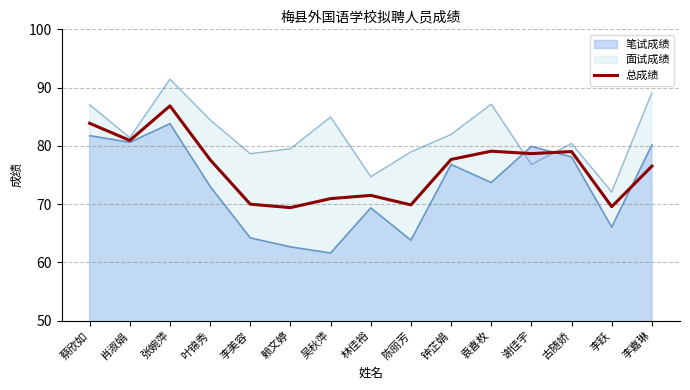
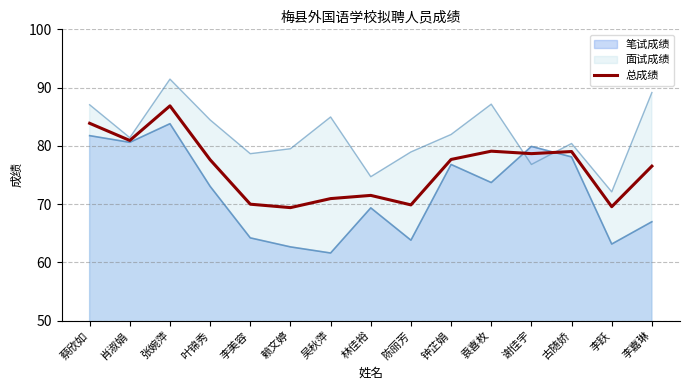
  {
    "笔试成绩": {
      "蔡欣如": 82,
      "张婉萍": 84,
      "叶锦秀": 73,
      "李美容": 64,
      "赖文婷": 63,
      "吴秋萍": 62,
      "林佳裕": 69,
      "陈丽芳": 64,
      "钟芷娟": 77,
      "袁喜枚": 74,
      "谢佳宇": 80,
      "古随娇": 78,
-     "李跃": 66,
-     "李嘉琳": 80
+     "李跃": 63,
+     "李嘉琳": 67
    },
    "面试成绩": {
      "蔡欣如": 87,
      "肖淑娟": 81,
      "张婉萍": 91,
      "叶锦秀": 84,
      "李美容": 79,
      "赖文婷": 80,
      "吴秋萍": 85,
      "林佳裕": 75,
      "陈丽芳": 79,
      "钟芷娟": 82,
      "袁喜枚": 87,
      "谢佳宇": 77,
      "古随娇": 80,
      "李跃": 72,
      "李嘉琳": 89
    },
    "总成绩": {
      "蔡欣如": 84,
      "张婉萍": 87,
      "叶锦秀": 78,
      "李美容": 70,
      "赖文婷": 69,
      "吴秋萍": 71,
      "林佳裕": 71,
      "陈丽芳": 70,
      "钟芷娟": 78,
      "袁喜枚": 79,
      "谢佳宇": 79,
      "古随娇": 79,
      "李跃": 70,
      "李嘉琳": 77
    }
  }
